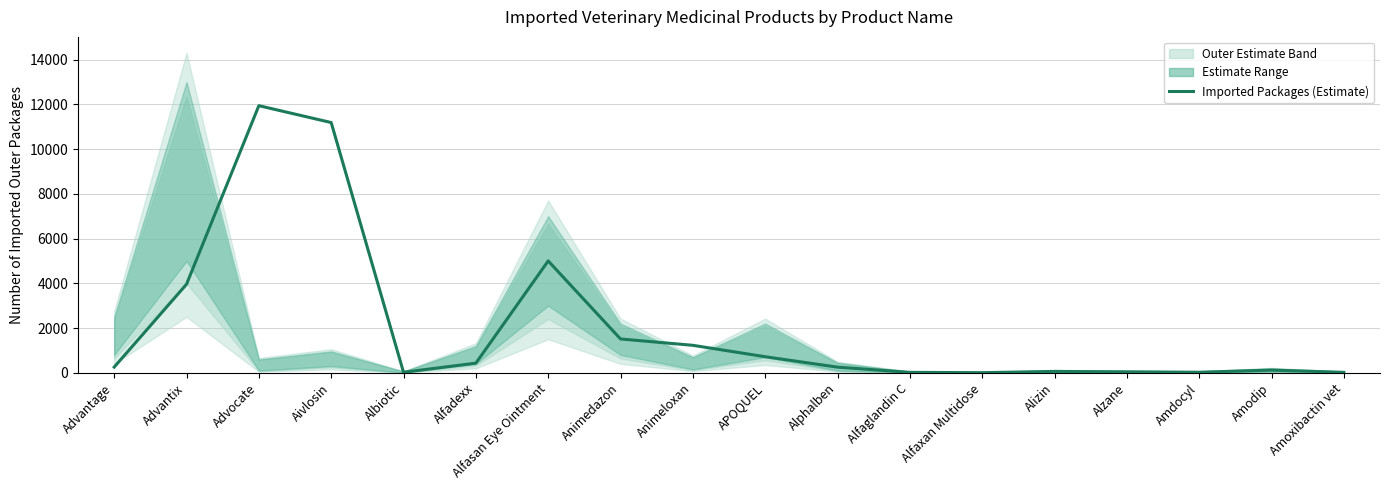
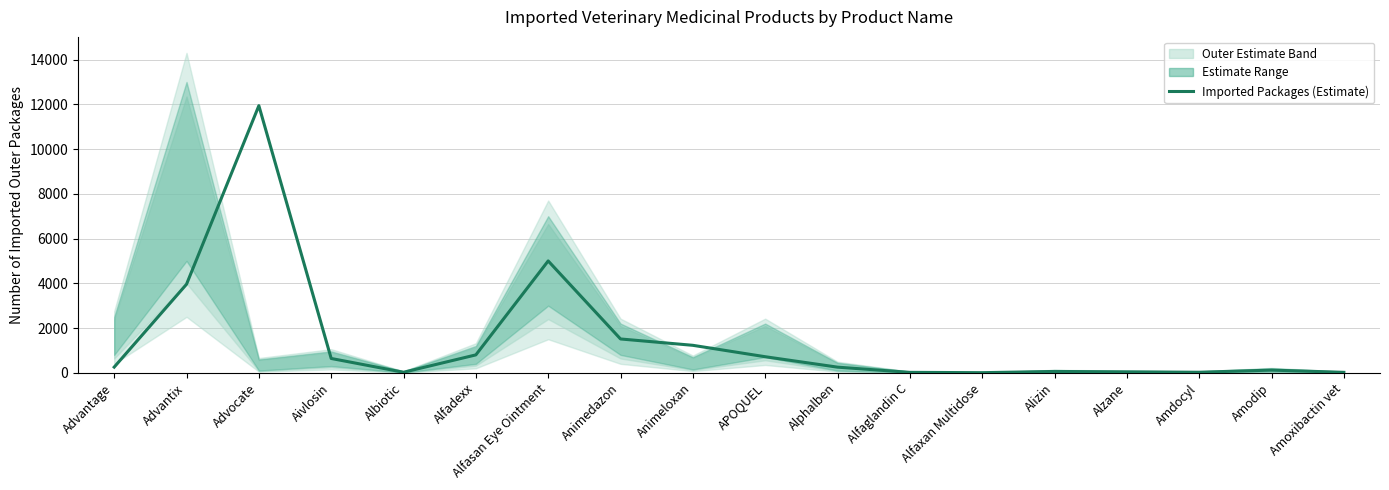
  {
    "Imported Packages (Estimate)": {
      "Advantage": 300,
      "Advantix": 4000,
      "Advocate": 11900,
-     "Aivlosin": 11200,
-     "Alfadexx": 400,
+     "Aivlosin": 600,
+     "Alfadexx": 800,
      "Alfasan Eye Ointment": 5000,
      "Animedazon": 1500,
      "Animeloxan": 1200,
      "APOQUEL": 700,
      "Alphalben": 300
    }
  }
